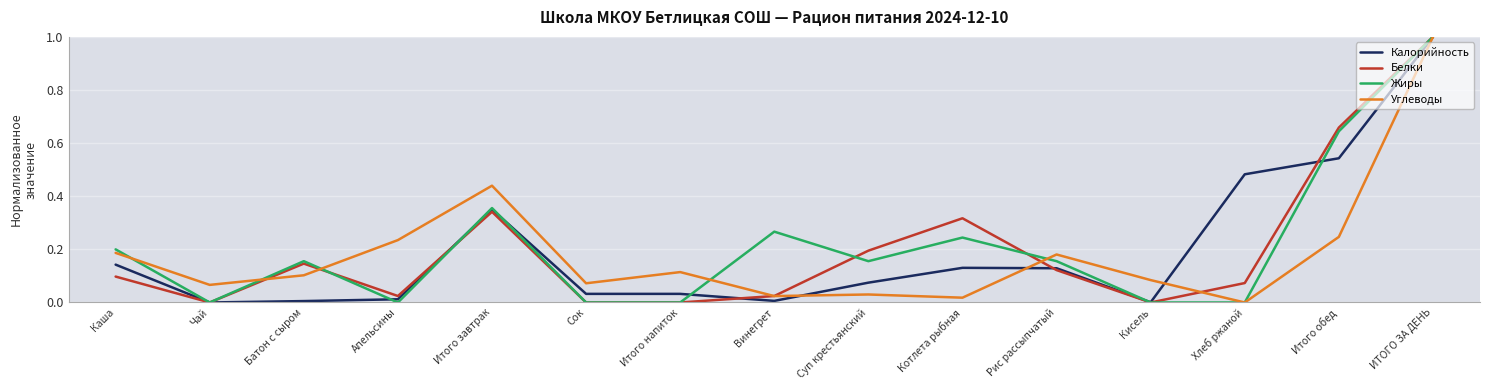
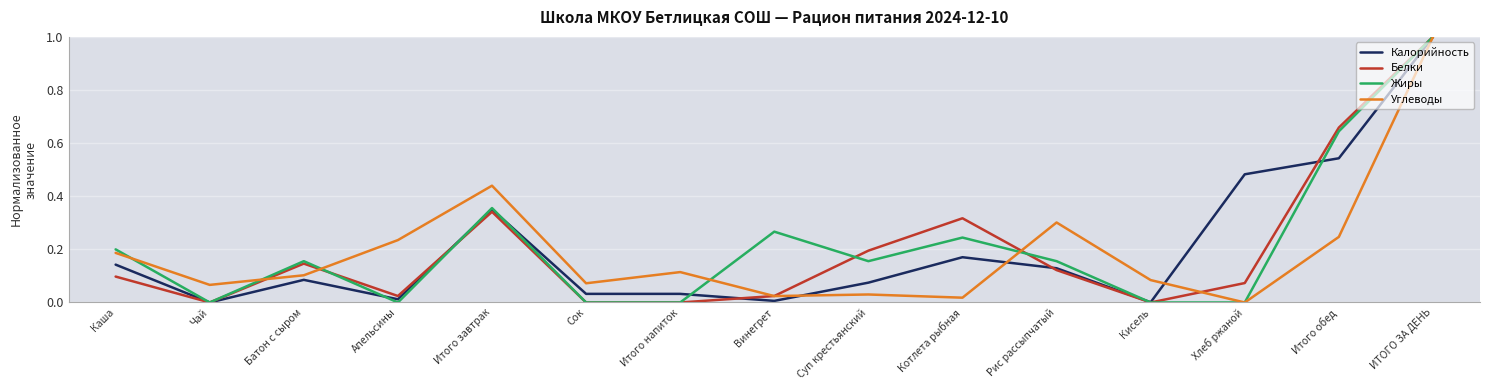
  {
    "Калорийность": {
      "Каша": 0.14,
-     "Батон с сыром": 0.01,
+     "Батон с сыром": 0.09,
      "Апельсины": 0.01,
      "Сок": 0.03,
      "Итого напиток": 0.03,
      "Винегрет": 0.01,
      "Суп крестьянский": 0.07,
-     "Котлета рыбная": 0.13,
+     "Котлета рыбная": 0.17,
      "Хлеб ржаной": 0.48,
      "Итого обед": 0.54
    },
    "Белки": {
      "Каша": 0.10,
      "Апельсины": 0.02,
      "Суп крестьянский": 0.20,
      "Котлета рыбная": 0.32,
      "Хлеб ржаной": 0.07,
      "Итого обед": 0.66
    },
    "Жиры": {
      "Каша": 0.20,
      "Апельсины": 0.00,
      "Винегрет": 0.27,
      "Суп крестьянский": 0.16,
      "Котлета рыбная": 0.24,
      "Рис рассыпчатый": 0.16,
      "Итого обед": 0.64
    },
    "Углеводы": {
      "Каша": 0.19,
      "Чай": 0.07,
      "Батон с сыром": 0.10,
      "Апельсины": 0.23,
      "Итого завтрак": 0.44,
      "Сок": 0.07,
      "Итого напиток": 0.11,
      "Суп крестьянский": 0.03,
      "Котлета рыбная": 0.02,
-     "Рис рассыпчатый": 0.18,
+     "Рис рассыпчатый": 0.30,
      "Кисель": 0.08,
      "Итого обед": 0.25
    }
  }
